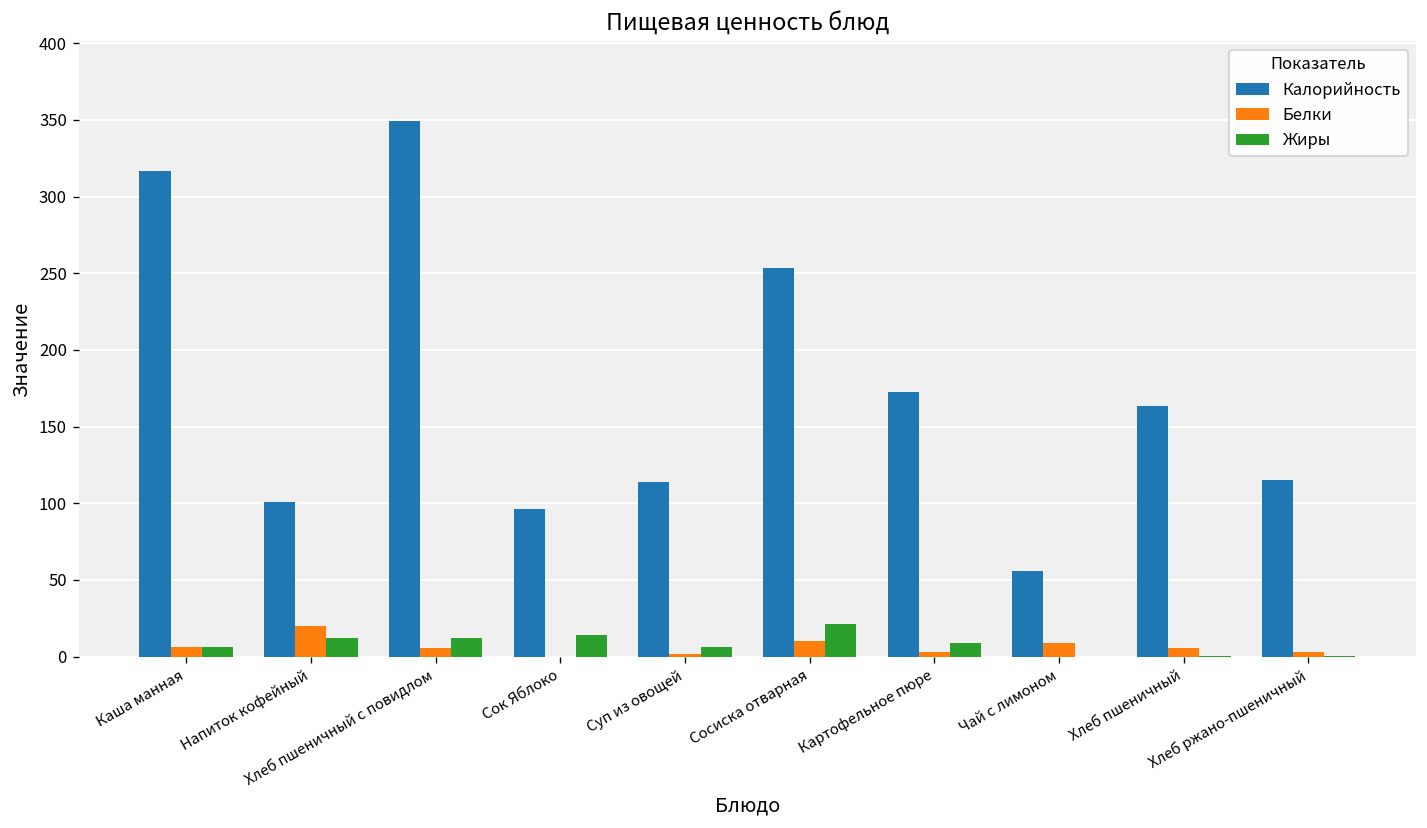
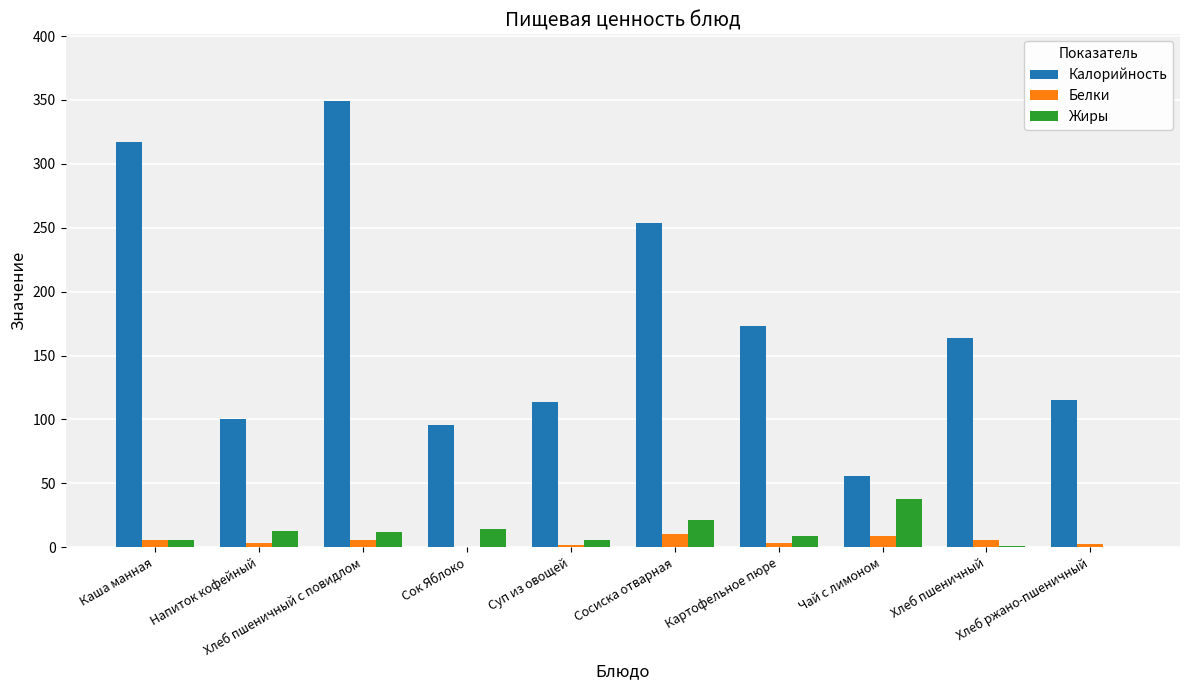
  {
    "Калорийность": {
      "Каша манная": 317,
      "Напиток кофейный": 101,
      "Хлеб пшеничный с повидлом": 349,
      "Сок Яблоко": 96,
      "Суп из овощей": 114,
      "Сосиска отварная": 253,
      "Картофельное пюре": 173,
      "Чай с лимоном": 56,
      "Хлеб пшеничный": 164,
      "Хлеб ржано-пшеничный": 115
    },
    "Белки": {
      "Каша манная": 6,
-     "Напиток кофейный": 20,
+     "Напиток кофейный": 3,
      "Хлеб пшеничный с повидлом": 6,
      "Сок Яблоко": 0,
      "Суп из овощей": 2,
      "Сосиска отварная": 10,
      "Картофельное пюре": 3,
      "Чай с лимоном": 9,
      "Хлеб пшеничный": 6,
      "Хлеб ржано-пшеничный": 3
    },
    "Жиры": {
      "Каша манная": 6,
      "Напиток кофейный": 12,
      "Хлеб пшеничный с повидлом": 12,
      "Сок Яблоко": 14,
      "Суп из овощей": 6,
      "Сосиска отварная": 21,
      "Картофельное пюре": 9,
-     "Чай с лимоном": 0
+     "Чай с лимоном": 38
    }
  }
